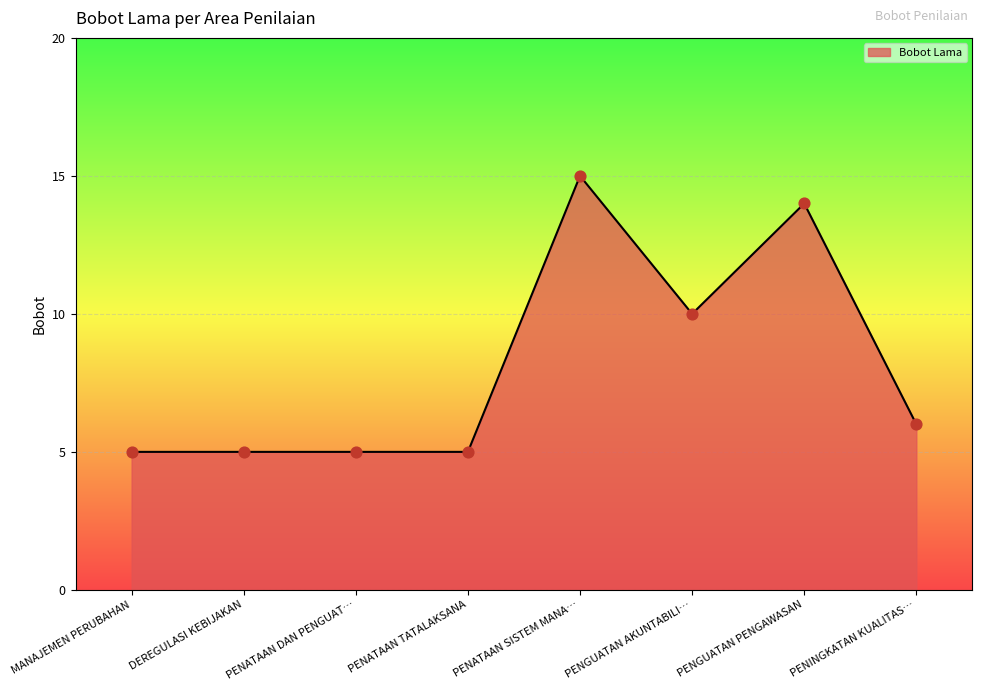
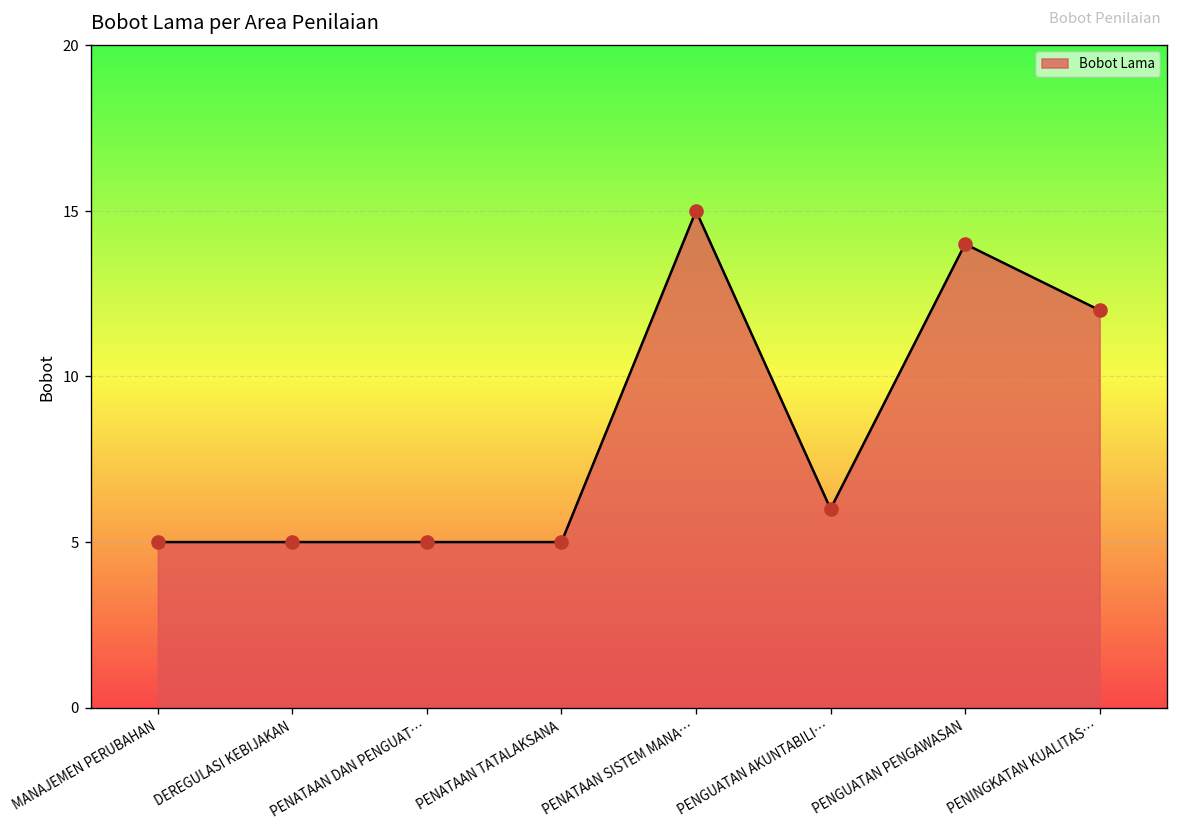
  {
    "MANAJEMEN PERUBAHAN": 5,
    "DEREGULASI KEBIJAKAN": 5,
    "PENATAAN DAN PENGUAT…": 5,
    "PENATAAN TATALAKSANA": 5,
    "PENATAAN SISTEM MANA…": 15,
-   "PENGUATAN AKUNTABILI…": 10,
+   "PENGUATAN AKUNTABILI…": 6,
    "PENGUATAN PENGAWASAN": 14,
-   "PENINGKATAN KUALITAS…": 6
+   "PENINGKATAN KUALITAS…": 12
  }
